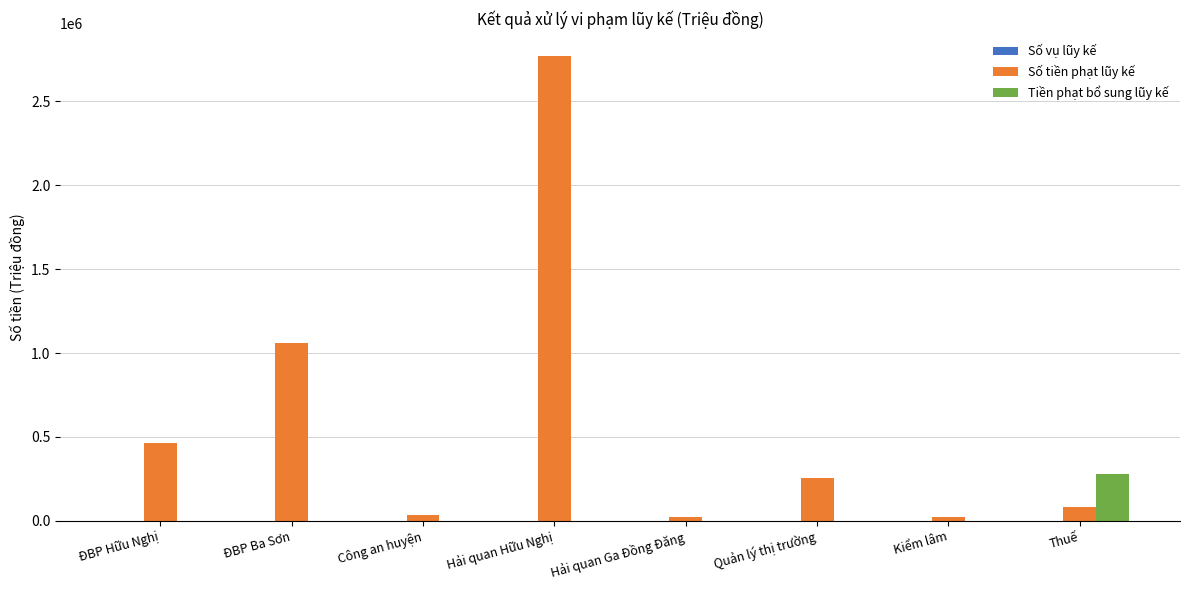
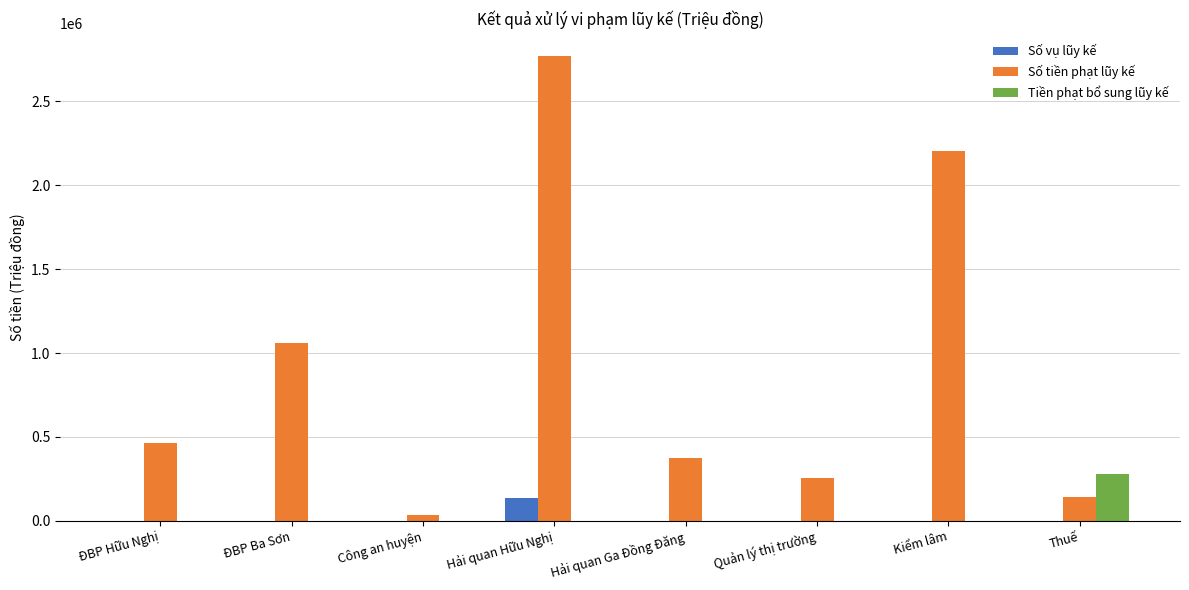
  {
    "Số vụ lũy kế": {
-     "Hải quan Hữu Nghị": 0
+     "Hải quan Hữu Nghị": 140000
    },
    "Số tiền phạt lũy kế": {
      "ĐBP Hữu Nghị": 460000,
      "ĐBP Ba Sơn": 1060000,
      "Công an huyện": 40000,
      "Hải quan Hữu Nghị": 2770000,
-     "Hải quan Ga Đồng Đăng": 20000,
+     "Hải quan Ga Đồng Đăng": 380000,
      "Quản lý thị trường": 260000,
-     "Kiểm lâm": 30000,
-     "Thuế": 80000
+     "Kiểm lâm": 2200000,
+     "Thuế": 140000
    },
    "Tiền phạt bổ sung lũy kế": {
      "ĐBP Hữu Nghị": 0,
      "ĐBP Ba Sơn": 0,
      "Công an huyện": 0,
      "Hải quan Hữu Nghị": 0,
      "Hải quan Ga Đồng Đăng": 0,
      "Quản lý thị trường": 0,
      "Kiểm lâm": 0,
      "Thuế": 280000
    }
  }
